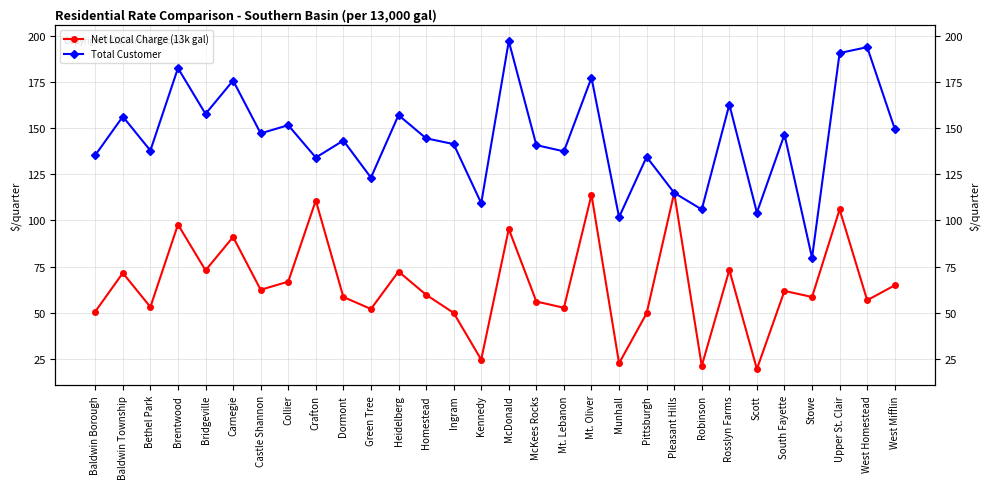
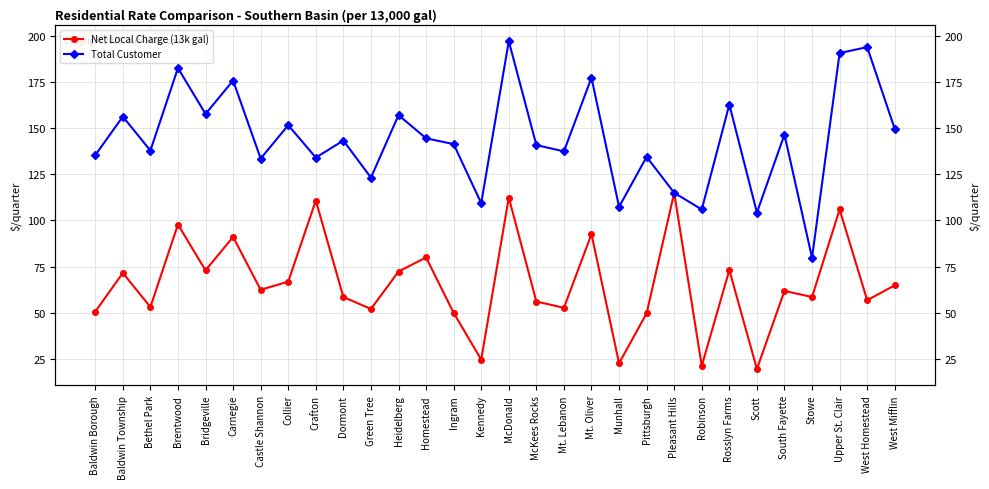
  {
    "Net Local Charge (13k gal)": {
      "Baldwin Borough": 51,
      "Baldwin Township": 72,
      "Bethel Park": 53,
      "Brentwood": 98,
      "Bridgeville": 73,
      "Carnegie": 91,
      "Castle Shannon": 62,
      "Collier": 67,
      "Crafton": 111,
      "Dormont": 59,
      "Green Tree": 52,
      "Heidelberg": 72,
-     "Homestead": 60,
+     "Homestead": 80,
      "Ingram": 50,
      "Kennedy": 25,
-     "McDonald": 95,
+     "McDonald": 112,
      "McKees Rocks": 56,
      "Mt. Lebanon": 53,
-     "Mt. Oliver": 114,
+     "Mt. Oliver": 93,
      "Munhall": 23,
      "Pittsburgh": 50,
      "Robinson": 21,
      "Rosslyn Farms": 73,
      "Scott": 20,
      "South Fayette": 62,
      "Stowe": 59,
      "Upper St. Clair": 106,
      "West Homestead": 57,
      "West Mifflin": 65
    },
    "Total Customer": {
      "Baldwin Borough": 135,
      "Baldwin Township": 156,
      "Bethel Park": 138,
      "Bridgeville": 158,
      "Carnegie": 176,
-     "Castle Shannon": 147,
+     "Castle Shannon": 133,
      "Collier": 152,
      "Crafton": 134,
      "Dormont": 143,
      "Green Tree": 123,
      "Heidelberg": 157,
      "Homestead": 144,
      "Ingram": 141,
      "Kennedy": 109,
      "McDonald": 197,
      "McKees Rocks": 141,
      "Mt. Lebanon": 137,
      "Mt. Oliver": 177,
-     "Munhall": 102,
+     "Munhall": 107,
      "Pittsburgh": 134,
      "Robinson": 106,
      "Rosslyn Farms": 163,
      "Scott": 104,
      "South Fayette": 146,
      "Stowe": 80,
      "Upper St. Clair": 191,
      "West Homestead": 194,
      "West Mifflin": 150
    }
  }
